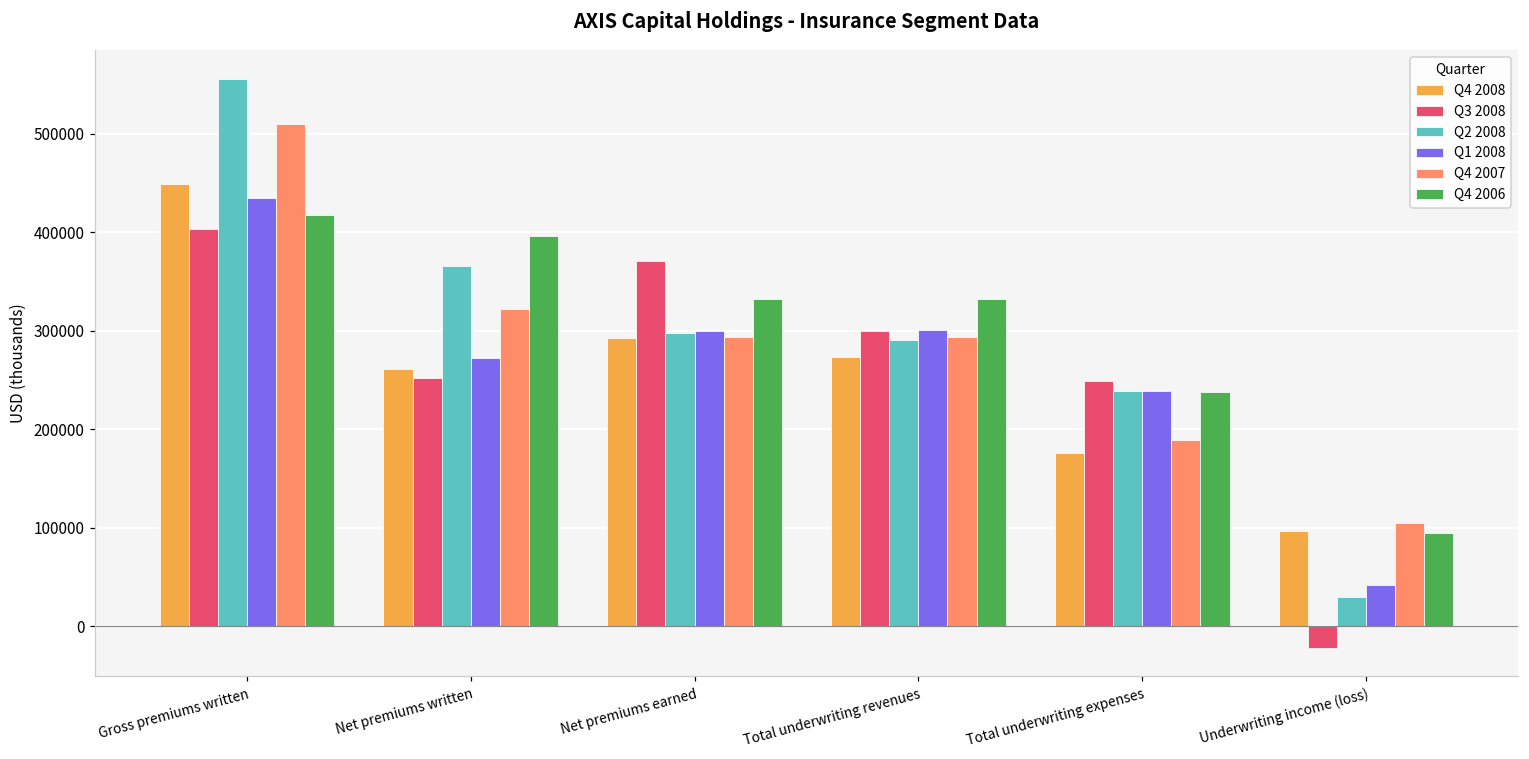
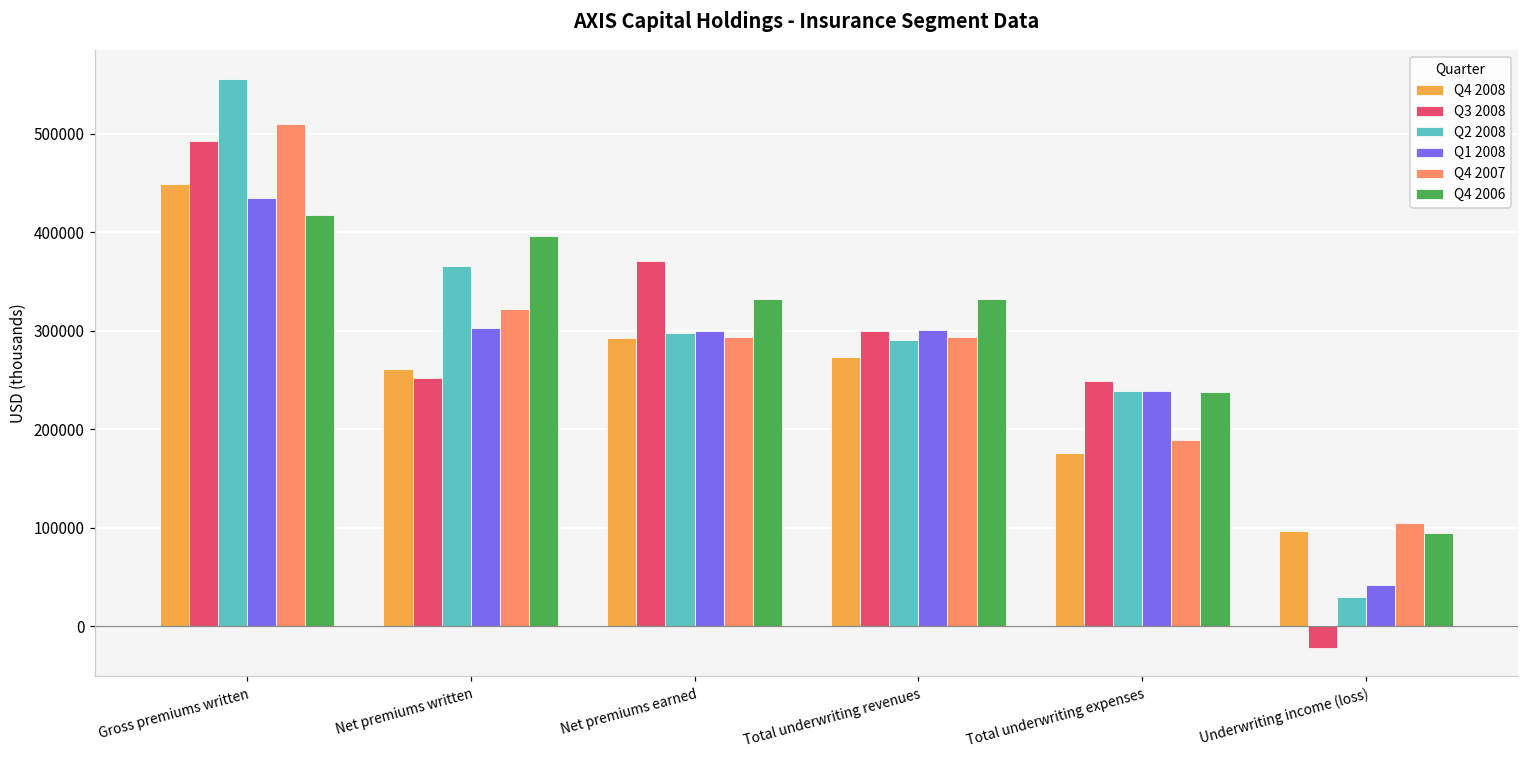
  {
    "Q3 2008": {
-     "Gross premiums written": 400000,
+     "Gross premiums written": 490000,
      "Net premiums written": 250000,
      "Net premiums earned": 370000,
      "Total underwriting revenues": 300000,
      "Total underwriting expenses": 250000,
      "Underwriting income (loss)": -20000
    },
    "Q2 2008": {
      "Gross premiums written": 560000,
      "Net premiums written": 370000,
      "Net premiums earned": 300000,
      "Total underwriting revenues": 290000,
      "Total underwriting expenses": 240000,
      "Underwriting income (loss)": 30000
    },
    "Q1 2008": {
      "Gross premiums written": 430000,
-     "Net premiums written": 270000,
+     "Net premiums written": 300000,
      "Net premiums earned": 300000,
      "Total underwriting revenues": 300000,
      "Total underwriting expenses": 240000,
      "Underwriting income (loss)": 40000
    },
    "Q4 2006": {
      "Gross premiums written": 420000,
      "Net premiums written": 400000,
      "Net premiums earned": 330000,
      "Total underwriting revenues": 330000,
      "Total underwriting expenses": 240000,
      "Underwriting income (loss)": 90000
    }
  }
